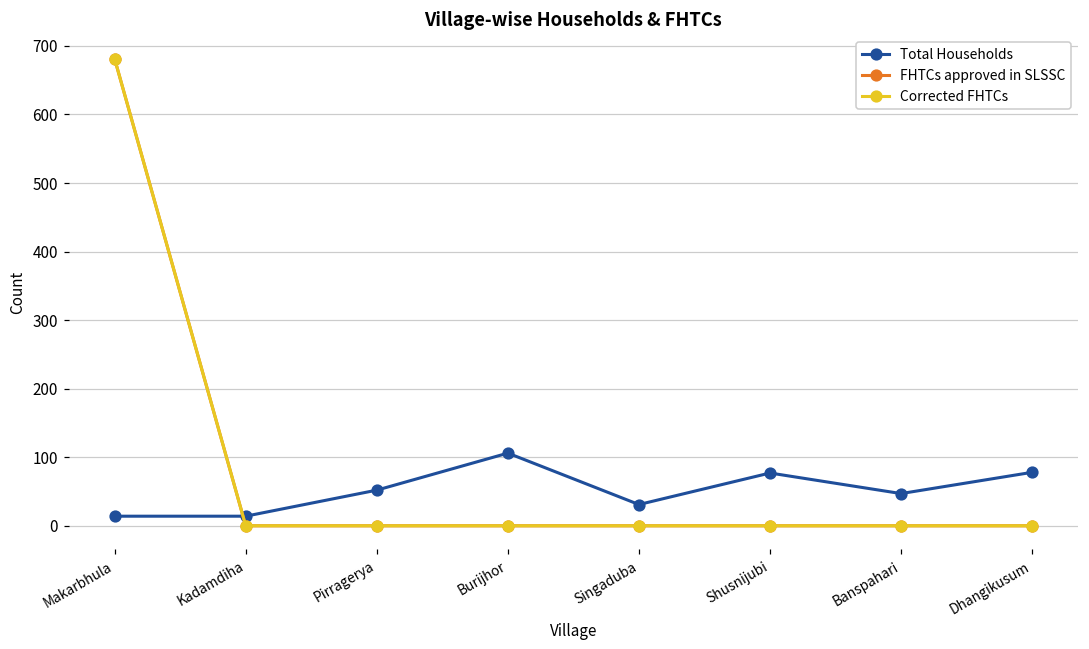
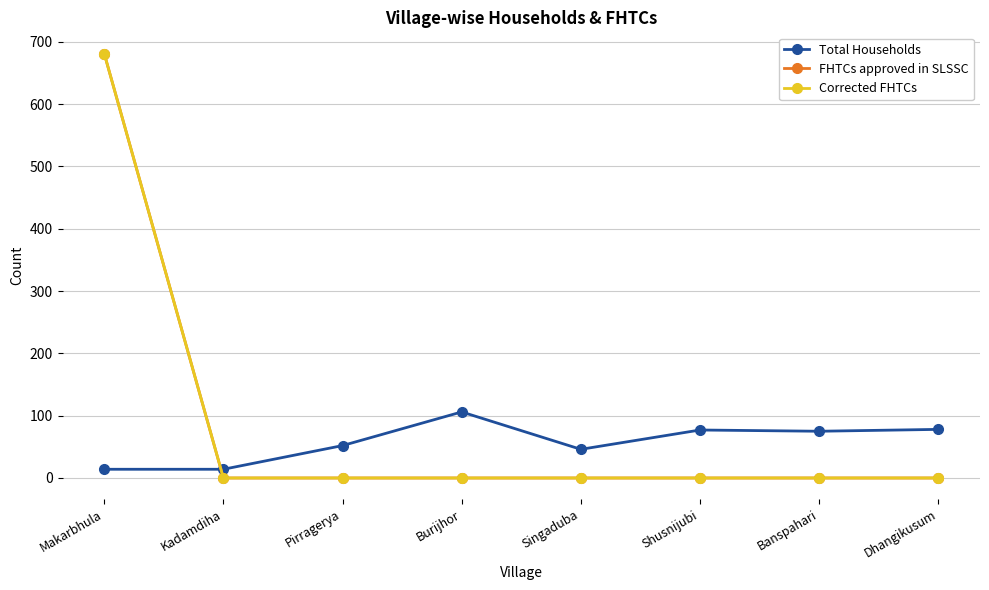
  {
    "Total Households": {
      "Makarbhula": 10,
      "Kadamdiha": 10,
      "Pirragerya": 50,
      "Burijhor": 110,
-     "Singaduba": 30,
+     "Singaduba": 50,
      "Shusnijubi": 80,
-     "Banspahari": 50,
+     "Banspahari": 80,
      "Dhangikusum": 80
    },
    "Corrected FHTCs": {
      "Makarbhula": 680,
      "Kadamdiha": 0,
      "Pirragerya": 0,
      "Burijhor": 0,
      "Singaduba": 0,
      "Shusnijubi": 0,
      "Banspahari": 0,
      "Dhangikusum": 0
    }
  }
